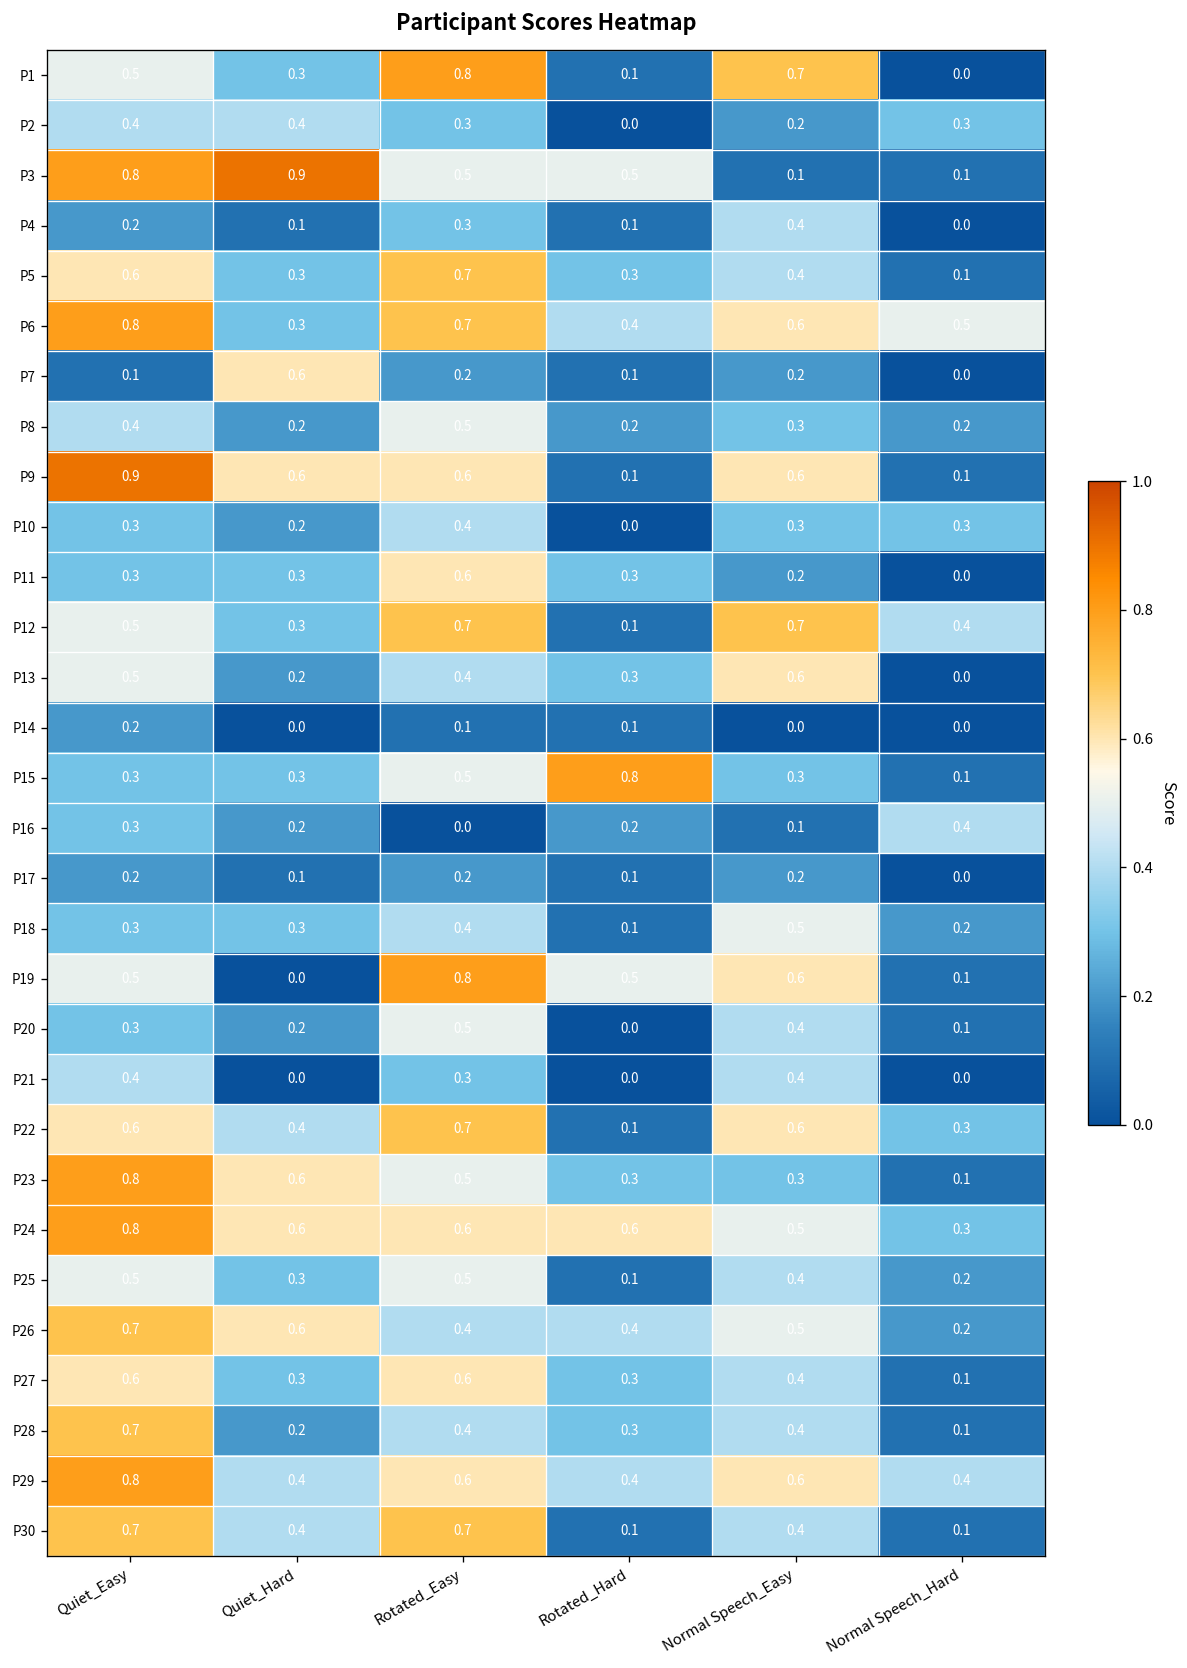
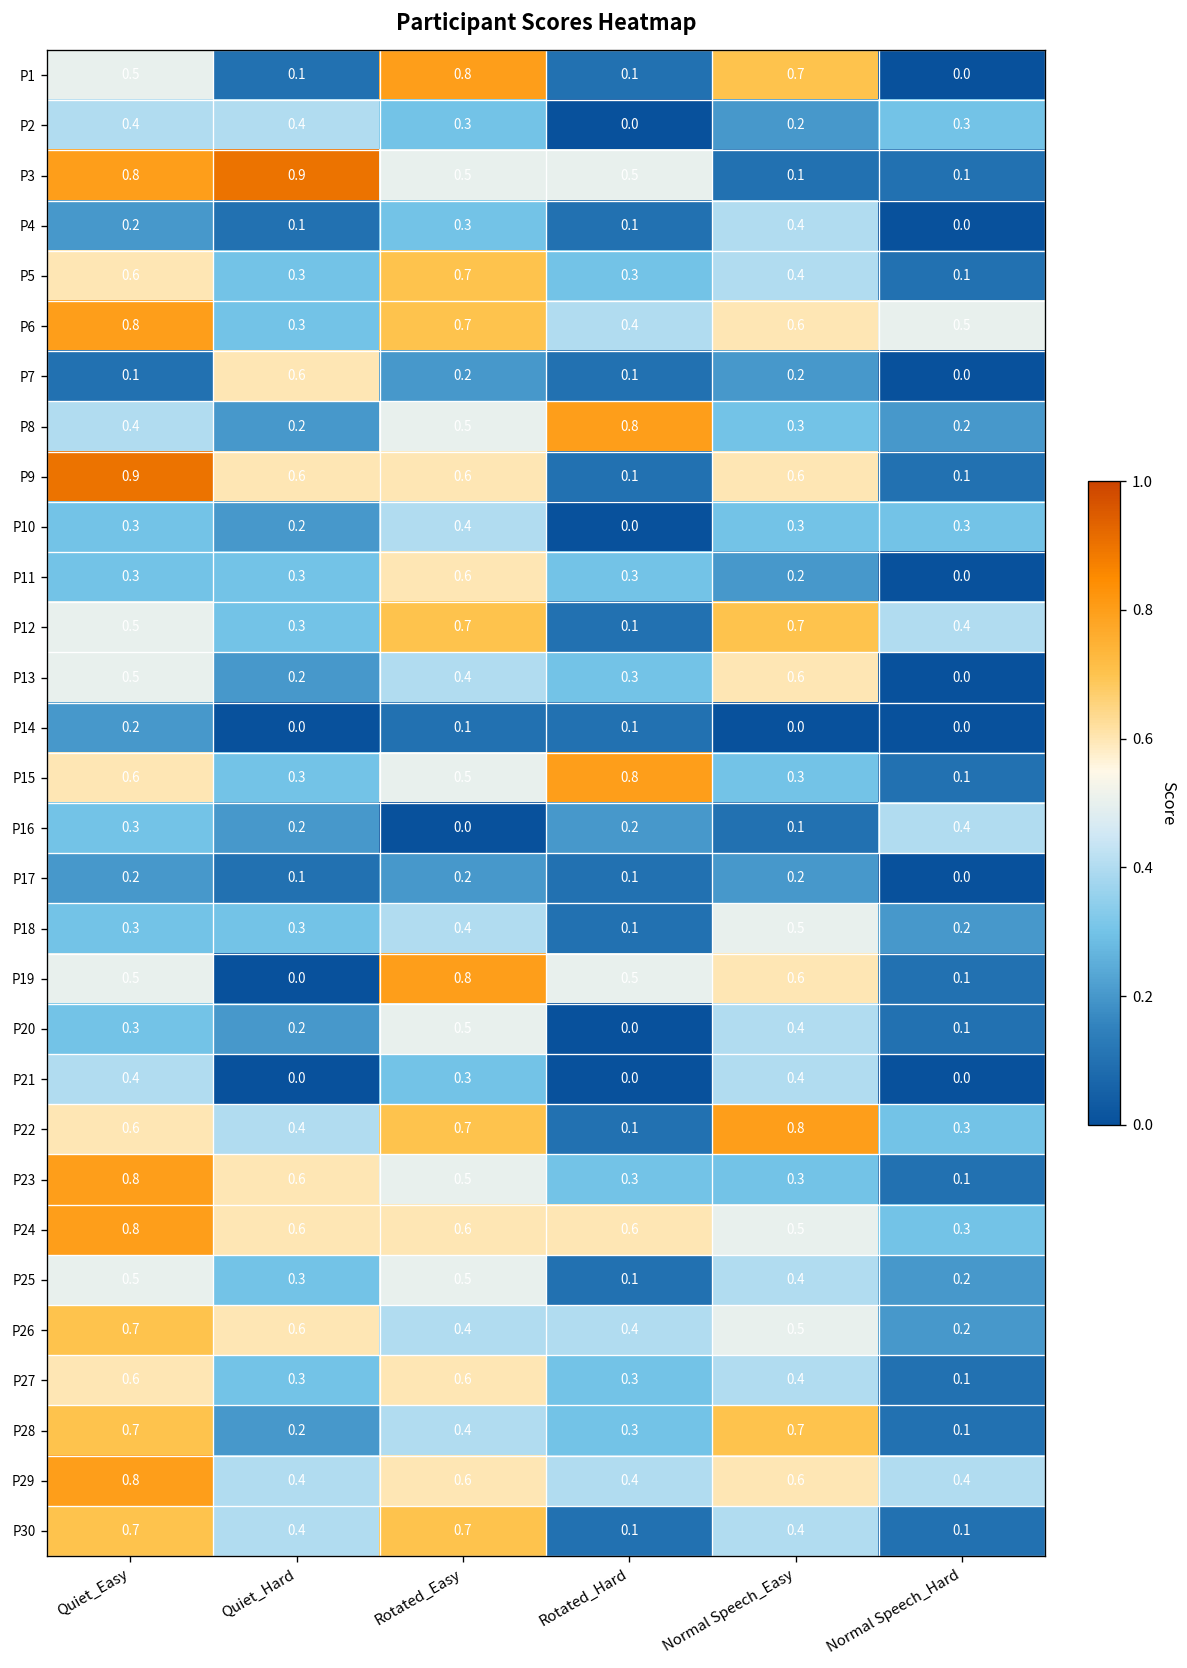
  {
    "P1": {
-     "Quiet_Hard": 0.3,
+     "Quiet_Hard": 0.1,
      "Rotated_Easy": 0.8,
      "Rotated_Hard": 0.1,
      "Normal Speech_Easy": 0.7,
      "Normal Speech_Hard": 0.0
    },
    "P2": {
      "Quiet_Easy": 0.4,
      "Quiet_Hard": 0.4,
      "Rotated_Easy": 0.3,
      "Rotated_Hard": 0.0,
      "Normal Speech_Easy": 0.2,
      "Normal Speech_Hard": 0.3
    },
    "P3": {
      "Quiet_Easy": 0.8,
      "Quiet_Hard": 0.9,
      "Normal Speech_Easy": 0.1,
      "Normal Speech_Hard": 0.1
    },
    "P4": {
      "Quiet_Easy": 0.2,
      "Quiet_Hard": 0.1,
      "Rotated_Easy": 0.3,
      "Rotated_Hard": 0.1,
      "Normal Speech_Easy": 0.4,
      "Normal Speech_Hard": 0.0
    },
    "P5": {
      "Quiet_Easy": 0.6,
      "Quiet_Hard": 0.3,
      "Rotated_Easy": 0.7,
      "Rotated_Hard": 0.3,
      "Normal Speech_Easy": 0.4,
      "Normal Speech_Hard": 0.1
    },
    "P6": {
      "Quiet_Easy": 0.8,
      "Quiet_Hard": 0.3,
      "Rotated_Easy": 0.7,
      "Rotated_Hard": 0.4,
      "Normal Speech_Easy": 0.6
    },
    "P7": {
      "Quiet_Easy": 0.1,
      "Quiet_Hard": 0.6,
      "Rotated_Easy": 0.2,
      "Rotated_Hard": 0.1,
      "Normal Speech_Easy": 0.2,
      "Normal Speech_Hard": 0.0
    },
    "P8": {
      "Quiet_Easy": 0.4,
      "Quiet_Hard": 0.2,
-     "Rotated_Hard": 0.2,
+     "Rotated_Hard": 0.8,
      "Normal Speech_Easy": 0.3,
      "Normal Speech_Hard": 0.2
    },
    "P9": {
      "Quiet_Easy": 0.9,
      "Quiet_Hard": 0.6,
      "Rotated_Easy": 0.6,
      "Rotated_Hard": 0.1,
      "Normal Speech_Easy": 0.6,
      "Normal Speech_Hard": 0.1
    },
    "P10": {
      "Quiet_Easy": 0.3,
      "Quiet_Hard": 0.2,
      "Rotated_Easy": 0.4,
      "Rotated_Hard": 0.0,
      "Normal Speech_Easy": 0.3,
      "Normal Speech_Hard": 0.3
    },
    "P11": {
      "Quiet_Easy": 0.3,
      "Quiet_Hard": 0.3,
      "Rotated_Easy": 0.6,
      "Rotated_Hard": 0.3,
      "Normal Speech_Easy": 0.2,
      "Normal Speech_Hard": 0.0
    },
    "P12": {
      "Quiet_Hard": 0.3,
      "Rotated_Easy": 0.7,
      "Rotated_Hard": 0.1,
      "Normal Speech_Easy": 0.7,
      "Normal Speech_Hard": 0.4
    },
    "P13": {
      "Quiet_Hard": 0.2,
      "Rotated_Easy": 0.4,
      "Rotated_Hard": 0.3,
      "Normal Speech_Easy": 0.6,
      "Normal Speech_Hard": 0.0
    },
    "P14": {
      "Quiet_Easy": 0.2,
      "Quiet_Hard": 0.0,
      "Rotated_Easy": 0.1,
      "Rotated_Hard": 0.1,
      "Normal Speech_Easy": 0.0,
      "Normal Speech_Hard": 0.0
    },
    "P15": {
-     "Quiet_Easy": 0.3,
+     "Quiet_Easy": 0.6,
      "Quiet_Hard": 0.3,
      "Rotated_Hard": 0.8,
      "Normal Speech_Easy": 0.3,
      "Normal Speech_Hard": 0.1
    },
    "P16": {
      "Quiet_Easy": 0.3,
      "Quiet_Hard": 0.2,
      "Rotated_Easy": 0.0,
      "Rotated_Hard": 0.2,
      "Normal Speech_Easy": 0.1,
      "Normal Speech_Hard": 0.4
    },
    "P17": {
      "Quiet_Easy": 0.2,
      "Quiet_Hard": 0.1,
      "Rotated_Easy": 0.2,
      "Rotated_Hard": 0.1,
      "Normal Speech_Easy": 0.2,
      "Normal Speech_Hard": 0.0
    },
    "P18": {
      "Quiet_Easy": 0.3,
      "Quiet_Hard": 0.3,
      "Rotated_Easy": 0.4,
      "Rotated_Hard": 0.1,
      "Normal Speech_Hard": 0.2
    },
    "P19": {
      "Quiet_Hard": 0.0,
      "Rotated_Easy": 0.8,
      "Normal Speech_Easy": 0.6,
      "Normal Speech_Hard": 0.1
    },
    "P20": {
      "Quiet_Easy": 0.3,
      "Quiet_Hard": 0.2,
      "Rotated_Hard": 0.0,
      "Normal Speech_Easy": 0.4,
      "Normal Speech_Hard": 0.1
    },
    "P21": {
      "Quiet_Easy": 0.4,
      "Quiet_Hard": 0.0,
      "Rotated_Easy": 0.3,
      "Rotated_Hard": 0.0,
      "Normal Speech_Easy": 0.4,
      "Normal Speech_Hard": 0.0
    },
    "P22": {
      "Quiet_Easy": 0.6,
      "Quiet_Hard": 0.4,
      "Rotated_Easy": 0.7,
      "Rotated_Hard": 0.1,
-     "Normal Speech_Easy": 0.6,
+     "Normal Speech_Easy": 0.8,
      "Normal Speech_Hard": 0.3
    },
    "P23": {
      "Quiet_Easy": 0.8,
      "Quiet_Hard": 0.6,
      "Rotated_Hard": 0.3,
      "Normal Speech_Easy": 0.3,
      "Normal Speech_Hard": 0.1
    },
    "P24": {
      "Quiet_Easy": 0.8,
      "Quiet_Hard": 0.6,
      "Rotated_Easy": 0.6,
      "Rotated_Hard": 0.6,
      "Normal Speech_Hard": 0.3
    },
    "P25": {
      "Quiet_Hard": 0.3,
      "Rotated_Hard": 0.1,
      "Normal Speech_Easy": 0.4,
      "Normal Speech_Hard": 0.2
    },
    "P26": {
      "Quiet_Easy": 0.7,
      "Quiet_Hard": 0.6,
      "Rotated_Easy": 0.4,
      "Rotated_Hard": 0.4,
      "Normal Speech_Hard": 0.2
    },
    "P27": {
      "Quiet_Easy": 0.6,
      "Quiet_Hard": 0.3,
      "Rotated_Easy": 0.6,
      "Rotated_Hard": 0.3,
      "Normal Speech_Easy": 0.4,
      "Normal Speech_Hard": 0.1
    },
    "P28": {
      "Quiet_Easy": 0.7,
      "Quiet_Hard": 0.2,
      "Rotated_Easy": 0.4,
      "Rotated_Hard": 0.3,
-     "Normal Speech_Easy": 0.4,
+     "Normal Speech_Easy": 0.7,
      "Normal Speech_Hard": 0.1
    },
    "P29": {
      "Quiet_Easy": 0.8,
      "Quiet_Hard": 0.4,
      "Rotated_Easy": 0.6,
      "Rotated_Hard": 0.4,
      "Normal Speech_Easy": 0.6,
      "Normal Speech_Hard": 0.4
    },
    "P30": {
      "Quiet_Easy": 0.7,
      "Quiet_Hard": 0.4,
      "Rotated_Easy": 0.7,
      "Rotated_Hard": 0.1,
      "Normal Speech_Easy": 0.4,
      "Normal Speech_Hard": 0.1
    }
  }
